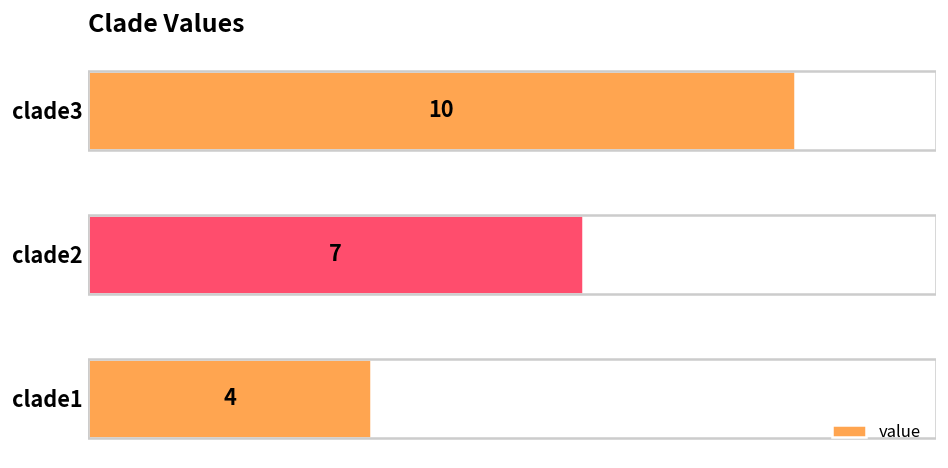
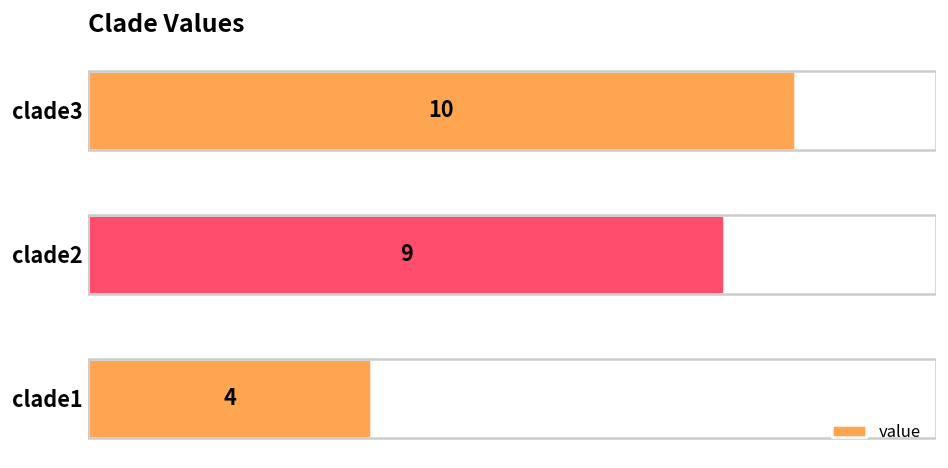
  {
    "clade3": 10,
-   "clade2": 7,
+   "clade2": 9,
    "clade1": 4
  }
